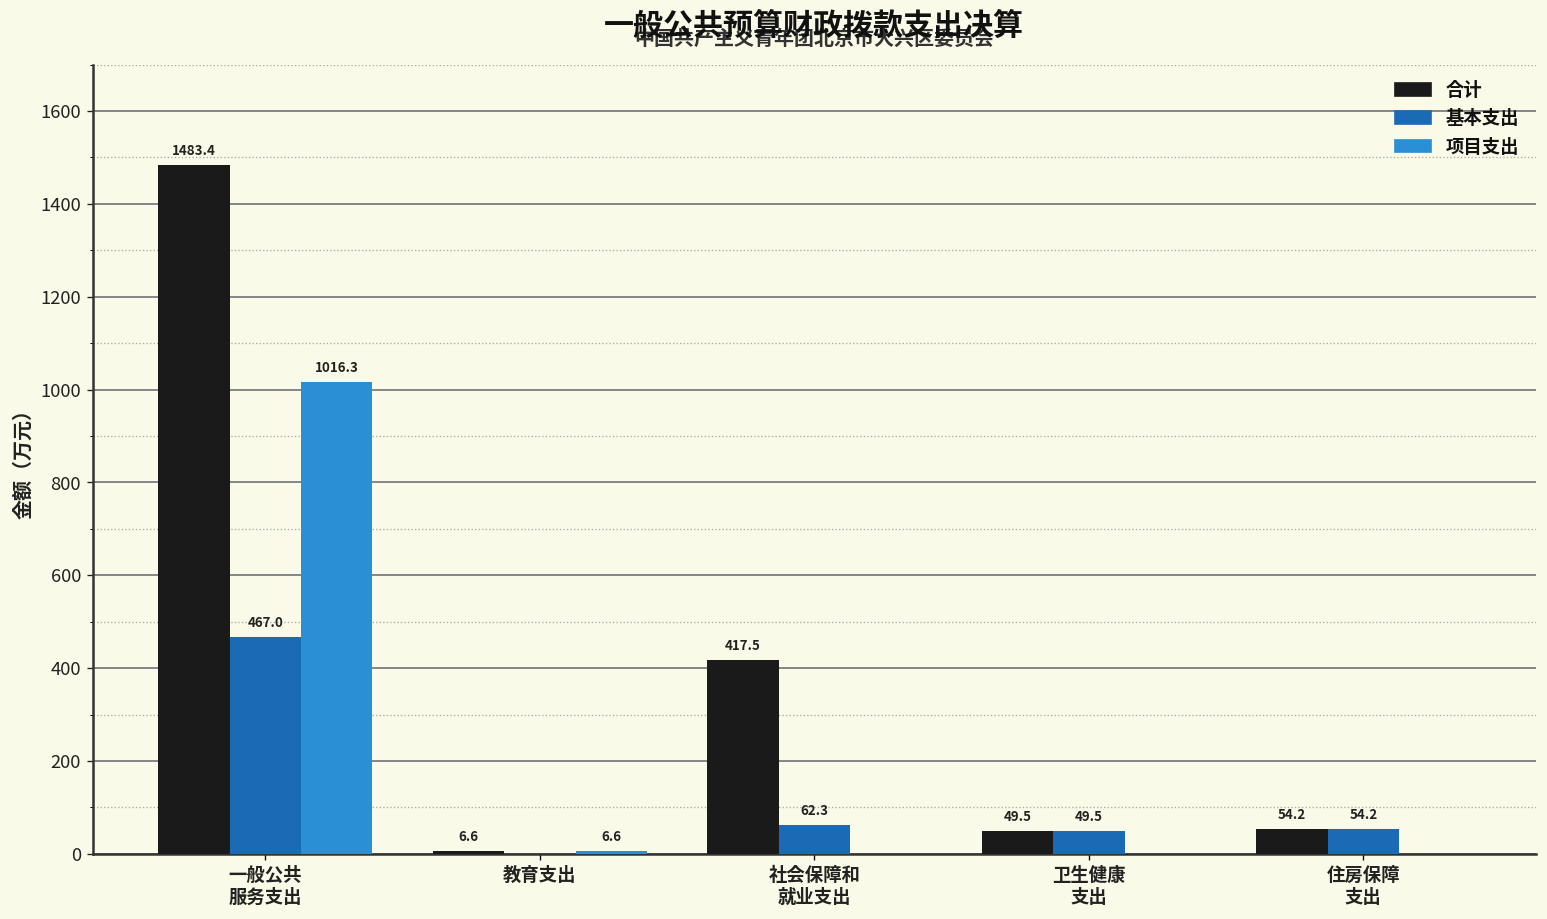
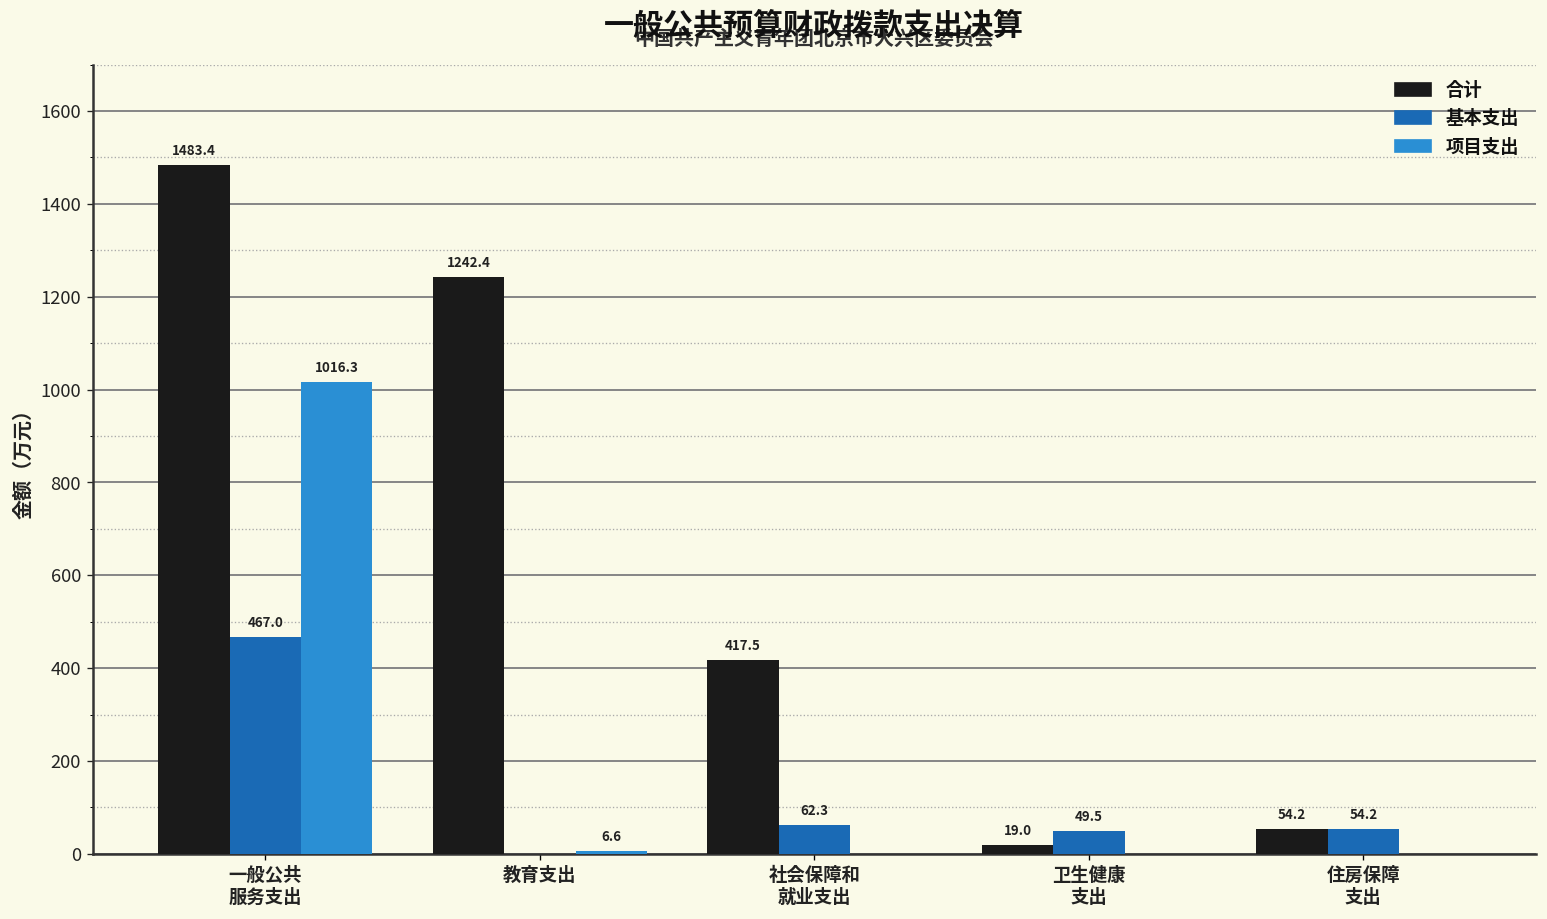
  {
    "合计": {
      "一般公共 服务支出": 1483.4,
-     "教育支出": 6.6,
+     "教育支出": 1242.4,
      "社会保障和 就业支出": 417.5,
-     "卫生健康 支出": 49.5,
+     "卫生健康 支出": 19.0,
      "住房保障 支出": 54.2
    }
  }
